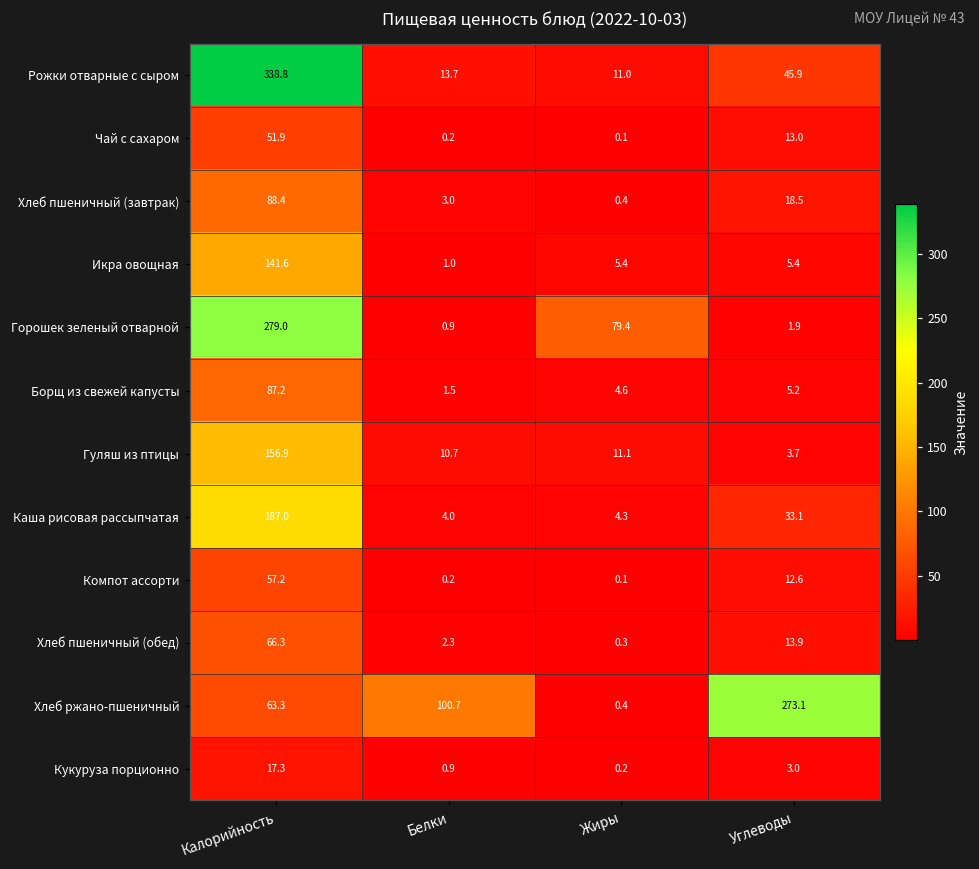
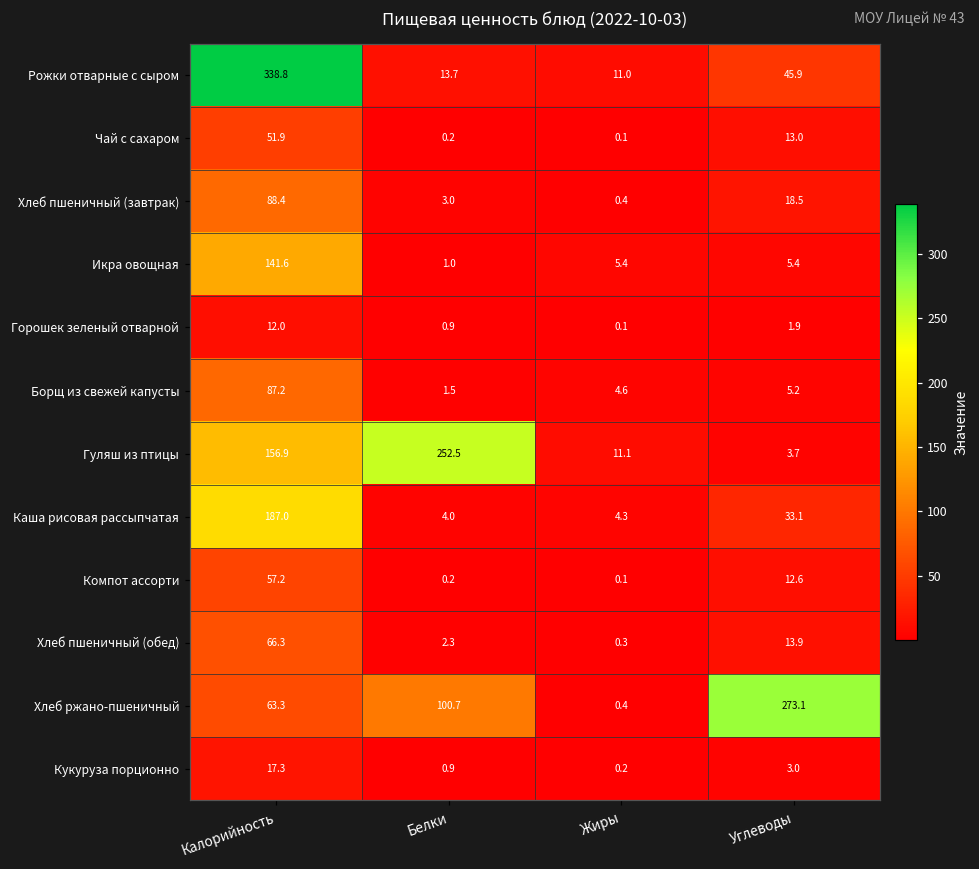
  {
    "Рожки отварные с сыром": {
      "Калорийность": 338.8,
      "Белки": 13.7,
      "Жиры": 11.0,
      "Углеводы": 45.9
    },
    "Чай с сахаром": {
      "Калорийность": 51.9,
      "Белки": 0.2,
      "Жиры": 0.1,
      "Углеводы": 13.0
    },
    "Хлеб пшеничный (завтрак)": {
      "Калорийность": 88.4,
      "Белки": 3.0,
      "Жиры": 0.4,
      "Углеводы": 18.5
    },
    "Икра овощная": {
      "Калорийность": 141.6,
      "Белки": 1.0,
      "Жиры": 5.4,
      "Углеводы": 5.4
    },
    "Горошек зеленый отварной": {
-     "Калорийность": 279.0,
+     "Калорийность": 12.0,
      "Белки": 0.9,
-     "Жиры": 79.4,
+     "Жиры": 0.1,
      "Углеводы": 1.9
    },
    "Борщ из свежей капусты": {
      "Калорийность": 87.2,
      "Белки": 1.5,
      "Жиры": 4.6,
      "Углеводы": 5.2
    },
    "Гуляш из птицы": {
      "Калорийность": 156.9,
-     "Белки": 10.7,
+     "Белки": 252.5,
      "Жиры": 11.1,
      "Углеводы": 3.7
    },
    "Каша рисовая рассыпчатая": {
      "Калорийность": 187.0,
      "Белки": 4.0,
      "Жиры": 4.3,
      "Углеводы": 33.1
    },
    "Компот ассорти": {
      "Калорийность": 57.2,
      "Белки": 0.2,
      "Жиры": 0.1,
      "Углеводы": 12.6
    },
    "Хлеб пшеничный (обед)": {
      "Калорийность": 66.3,
      "Белки": 2.3,
      "Жиры": 0.3,
      "Углеводы": 13.9
    },
    "Хлеб ржано-пшеничный": {
      "Калорийность": 63.3,
      "Белки": 100.7,
      "Жиры": 0.4,
      "Углеводы": 273.1
    },
    "Кукуруза порционно": {
      "Калорийность": 17.3,
      "Белки": 0.9,
      "Жиры": 0.2,
      "Углеводы": 3.0
    }
  }
